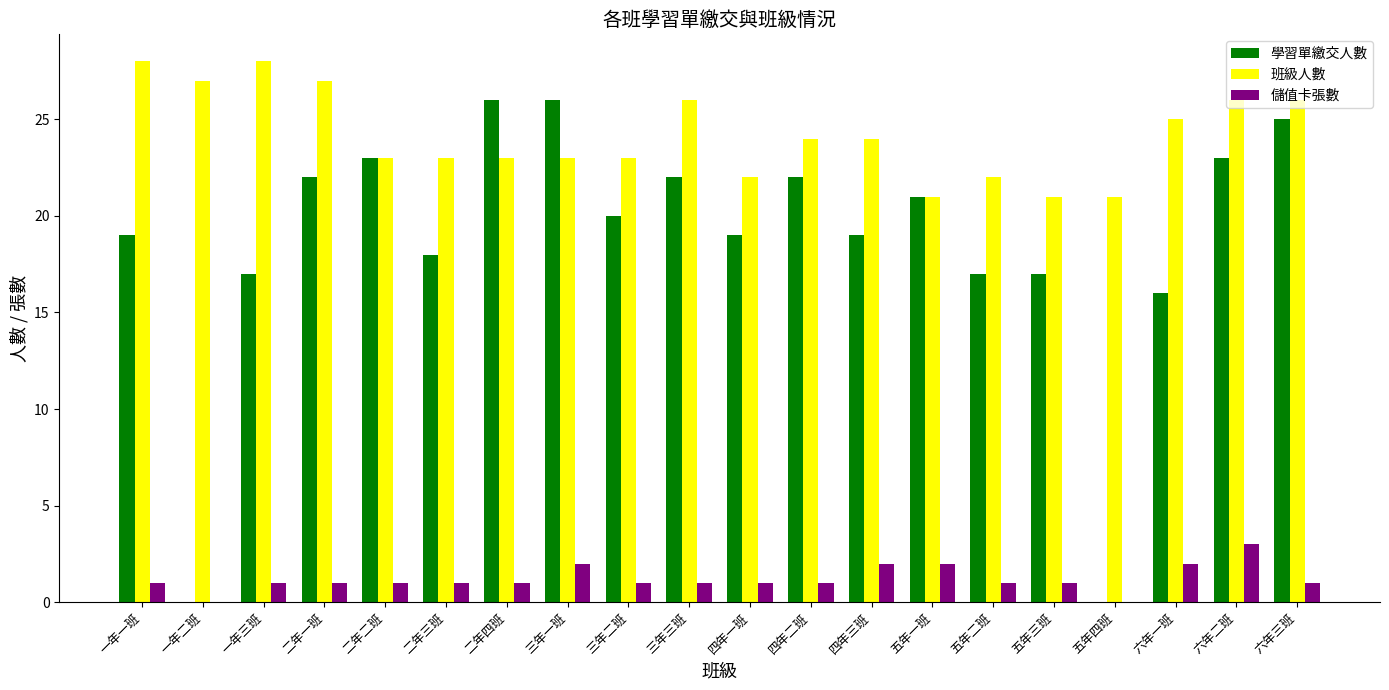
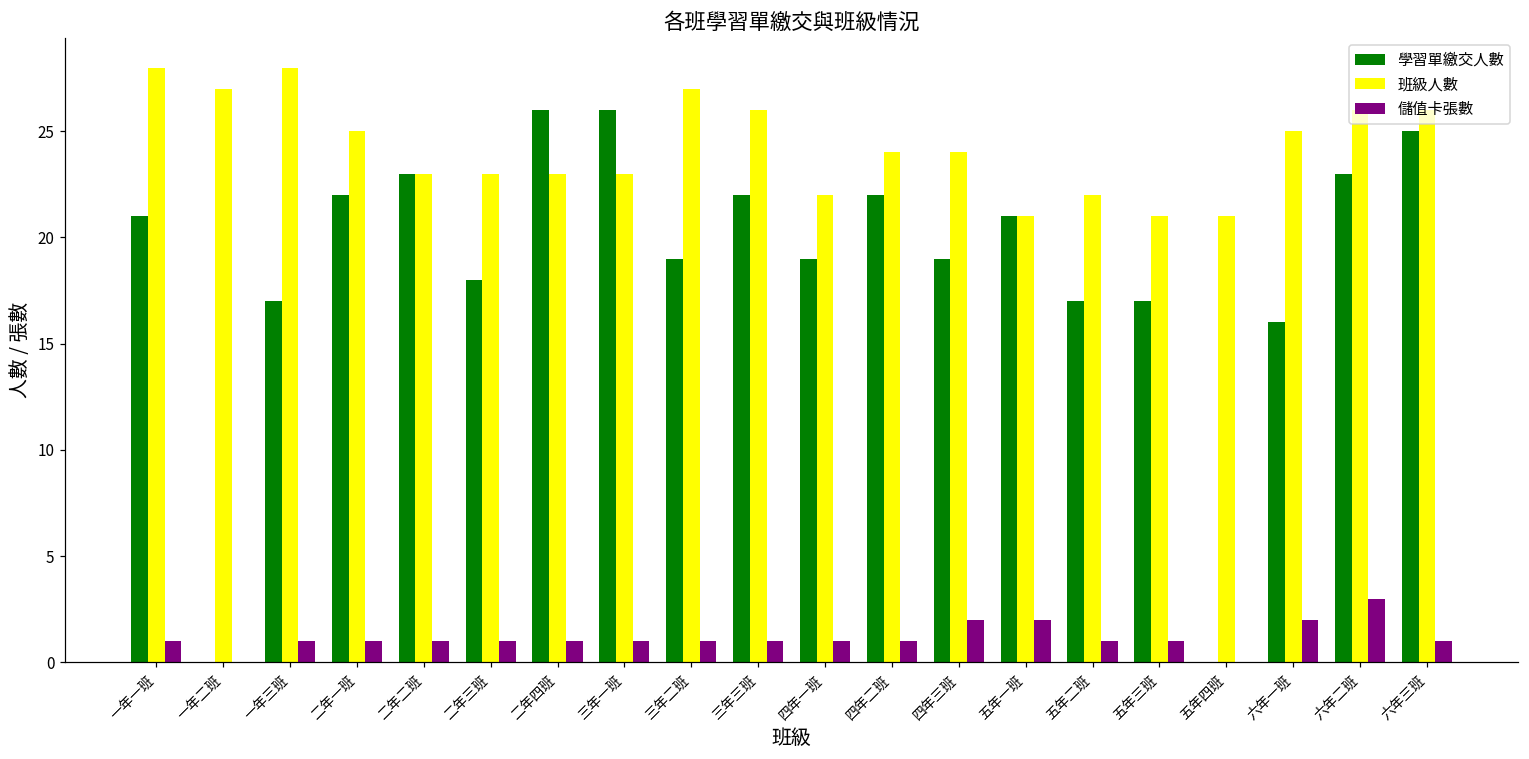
  {
    "學習單繳交人數": {
-     "一年一班": 19,
+     "一年一班": 21,
      "一年二班": 0,
      "一年三班": 17,
      "二年一班": 22,
      "二年二班": 23,
      "二年三班": 18,
      "二年四班": 26,
      "三年一班": 26,
-     "三年二班": 20,
+     "三年二班": 19,
      "三年三班": 22,
      "四年一班": 19,
      "四年二班": 22,
      "四年三班": 19,
      "五年一班": 21,
      "五年二班": 17,
      "五年三班": 17,
      "五年四班": 0,
      "六年一班": 16,
      "六年二班": 23,
      "六年三班": 25
    },
    "班級人數": {
      "一年一班": 28,
      "一年二班": 27,
      "一年三班": 28,
-     "二年一班": 27,
+     "二年一班": 25,
      "二年二班": 23,
      "二年三班": 23,
      "二年四班": 23,
      "三年一班": 23,
-     "三年二班": 23,
+     "三年二班": 27,
      "三年三班": 26,
      "四年一班": 22,
      "四年二班": 24,
      "四年三班": 24,
      "五年一班": 21,
      "五年二班": 22,
      "五年三班": 21,
      "五年四班": 21,
      "六年一班": 25
    },
    "儲值卡張數": {
      "一年一班": 1,
      "一年二班": 0,
      "一年三班": 1,
      "二年一班": 1,
      "二年二班": 1,
      "二年三班": 1,
      "二年四班": 1,
-     "三年一班": 2,
+     "三年一班": 1,
      "三年二班": 1,
      "三年三班": 1,
      "四年一班": 1,
      "四年二班": 1,
      "四年三班": 2,
      "五年一班": 2,
      "五年二班": 1,
      "五年三班": 1,
      "五年四班": 0,
      "六年一班": 2,
      "六年二班": 3,
      "六年三班": 1
    }
  }
